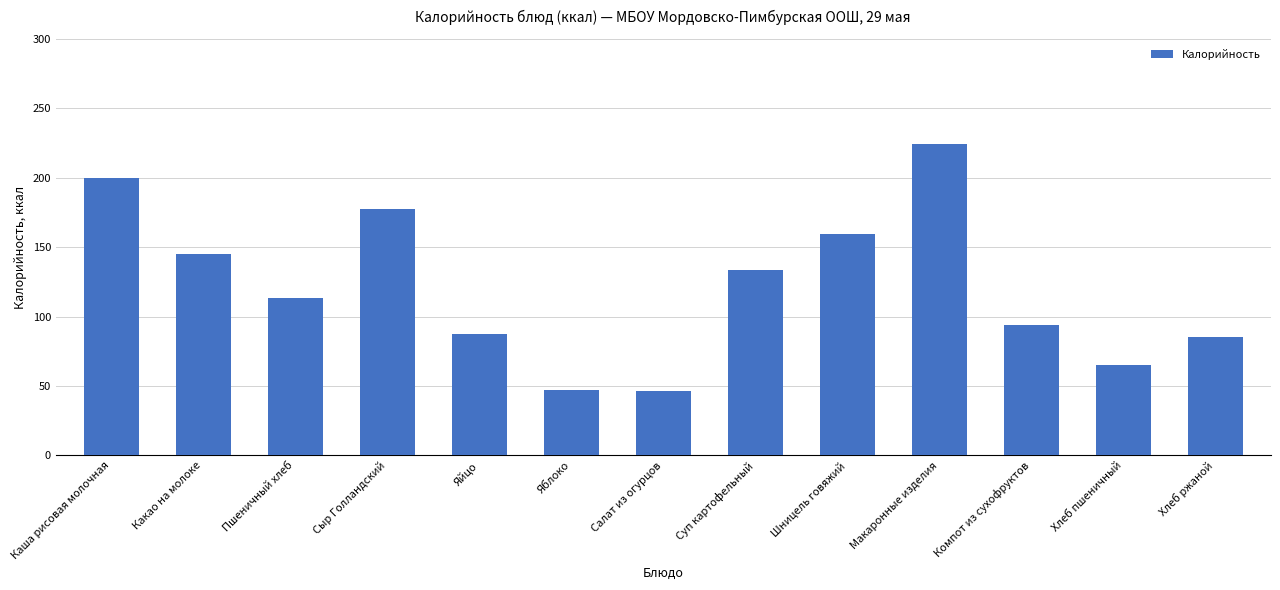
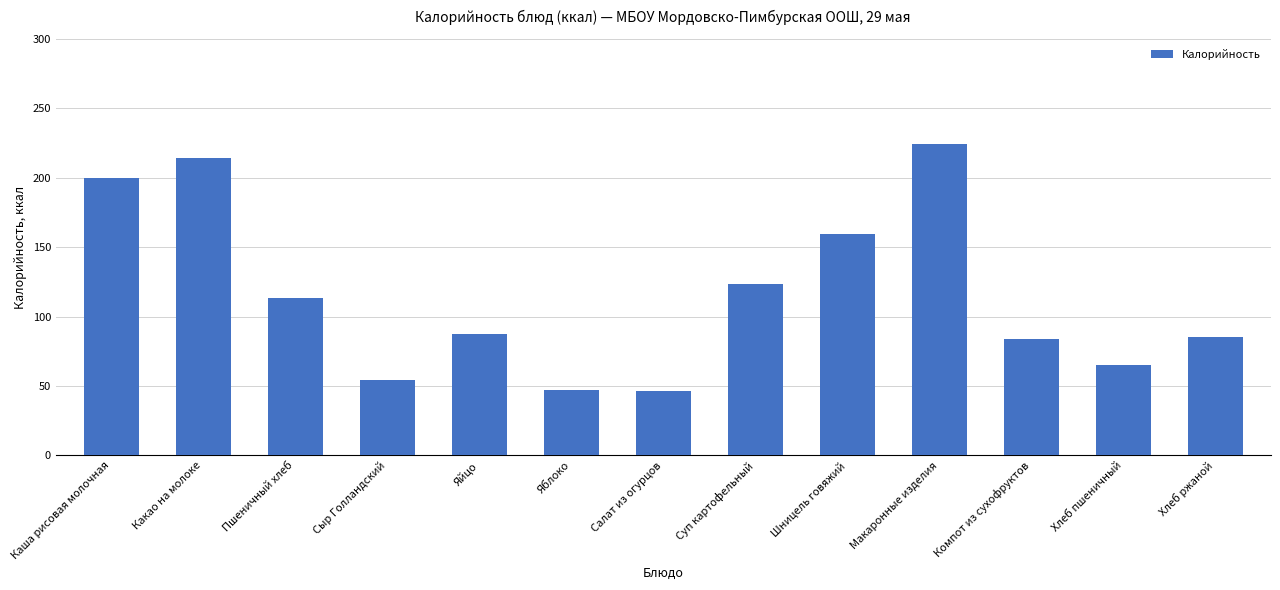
  {
    "Каша рисовая молочная": 200,
-   "Какао на молоке": 145,
+   "Какао на молоке": 214,
    "Пшеничный хлеб": 113,
-   "Сыр Голландский": 178,
+   "Сыр Голландский": 55,
    "Яйцо": 88,
    "Яблоко": 47,
    "Салат из огурцов": 46,
-   "Суп картофельный": 134,
+   "Суп картофельный": 124,
    "Шницель говяжий": 160,
    "Макаронные изделия": 224,
-   "Компот из сухофруктов": 94,
+   "Компот из сухофруктов": 84,
    "Хлеб пшеничный": 65,
    "Хлеб ржаной": 85
  }
